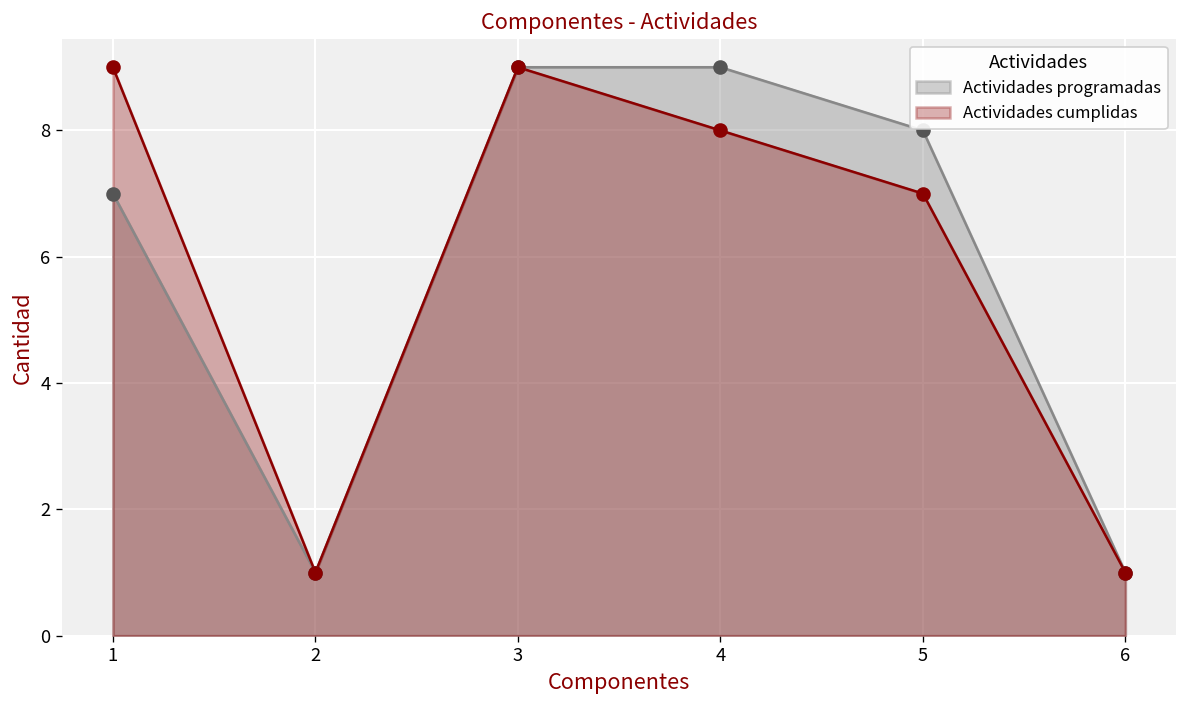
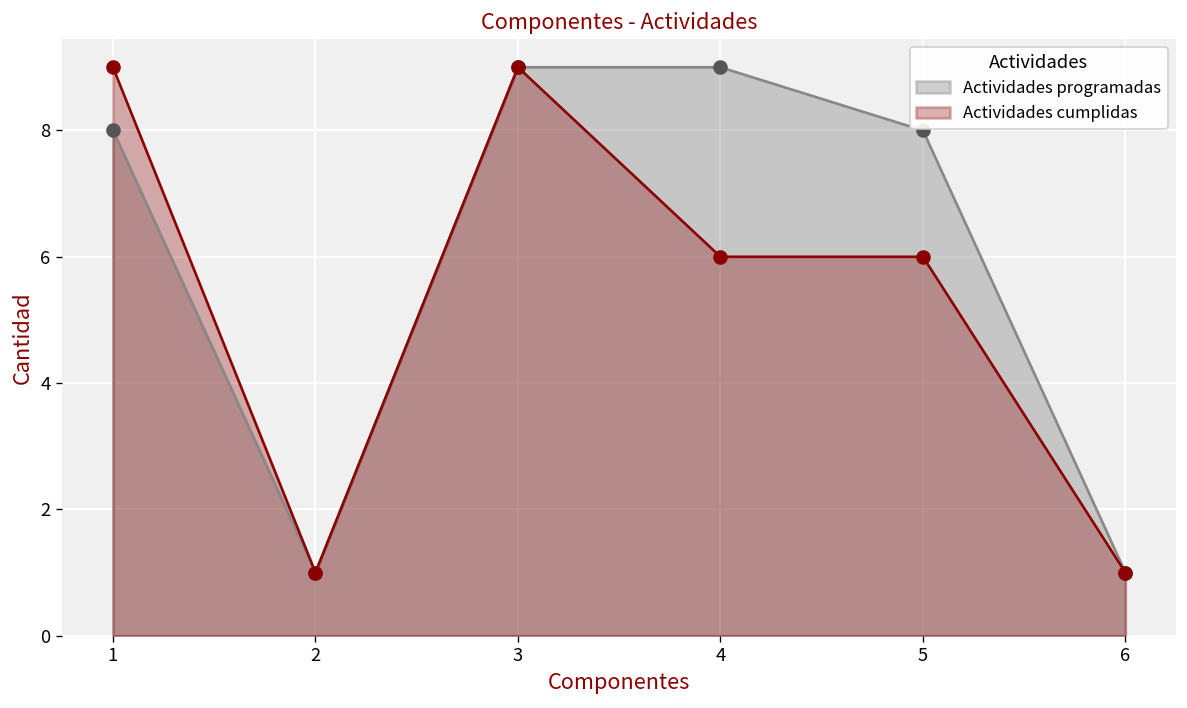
  {
    "Actividades programadas": {
-     "1": 7,
+     "1": 8,
      "4": 9
    },
    "Actividades cumplidas": {
      "1": 9,
-     "4": 8,
-     "5": 7
+     "4": 6,
+     "5": 6
    }
  }
